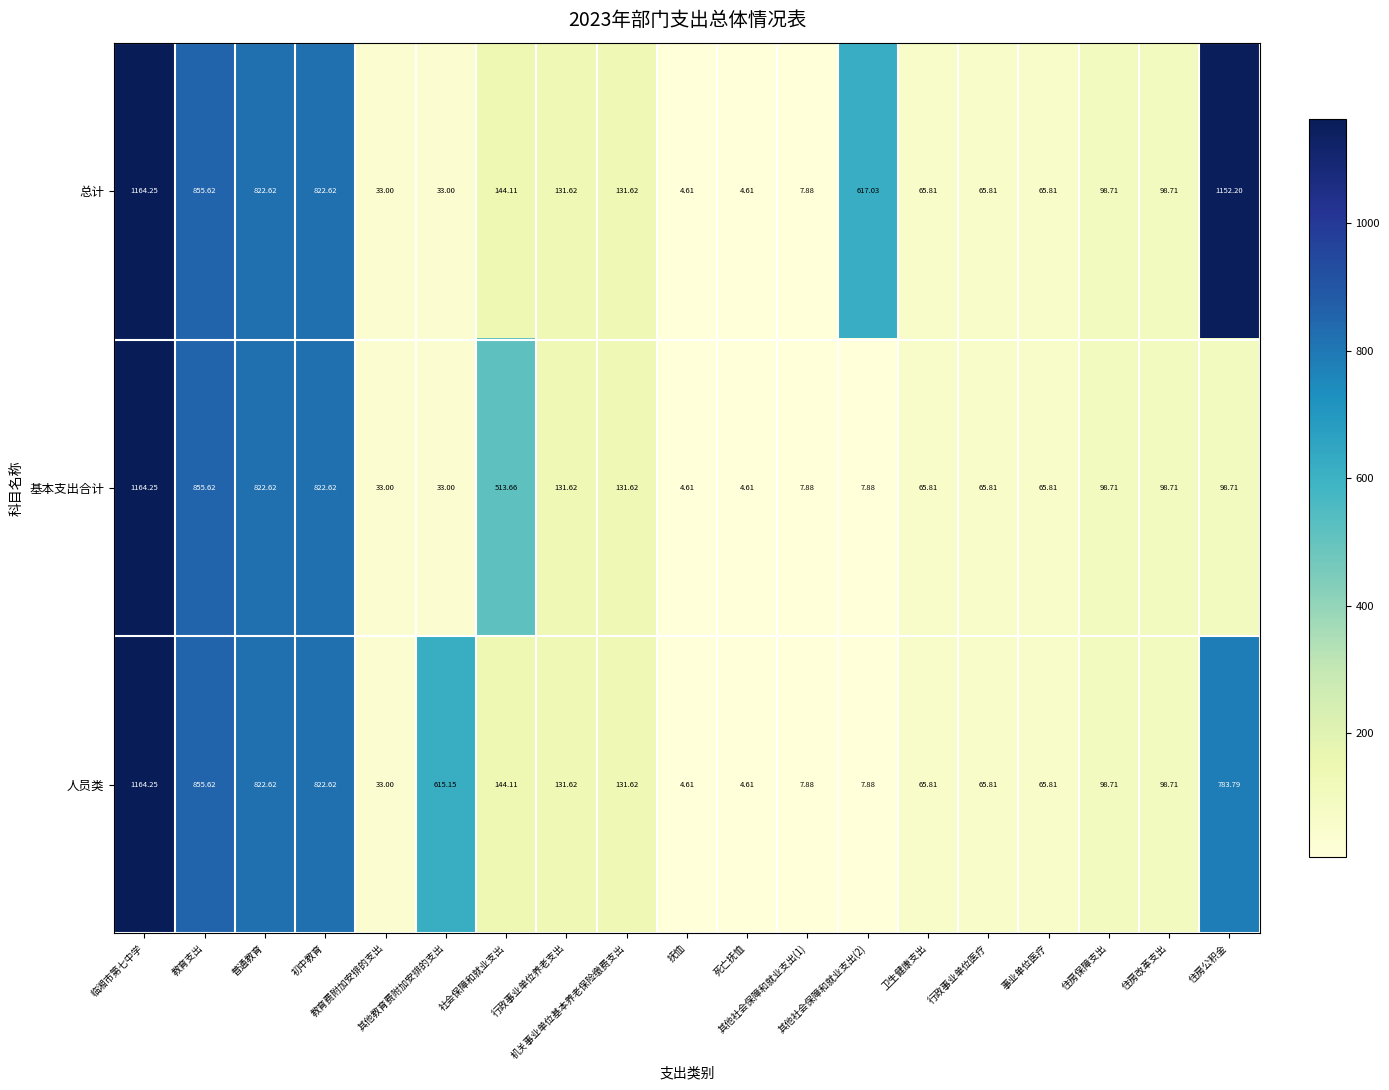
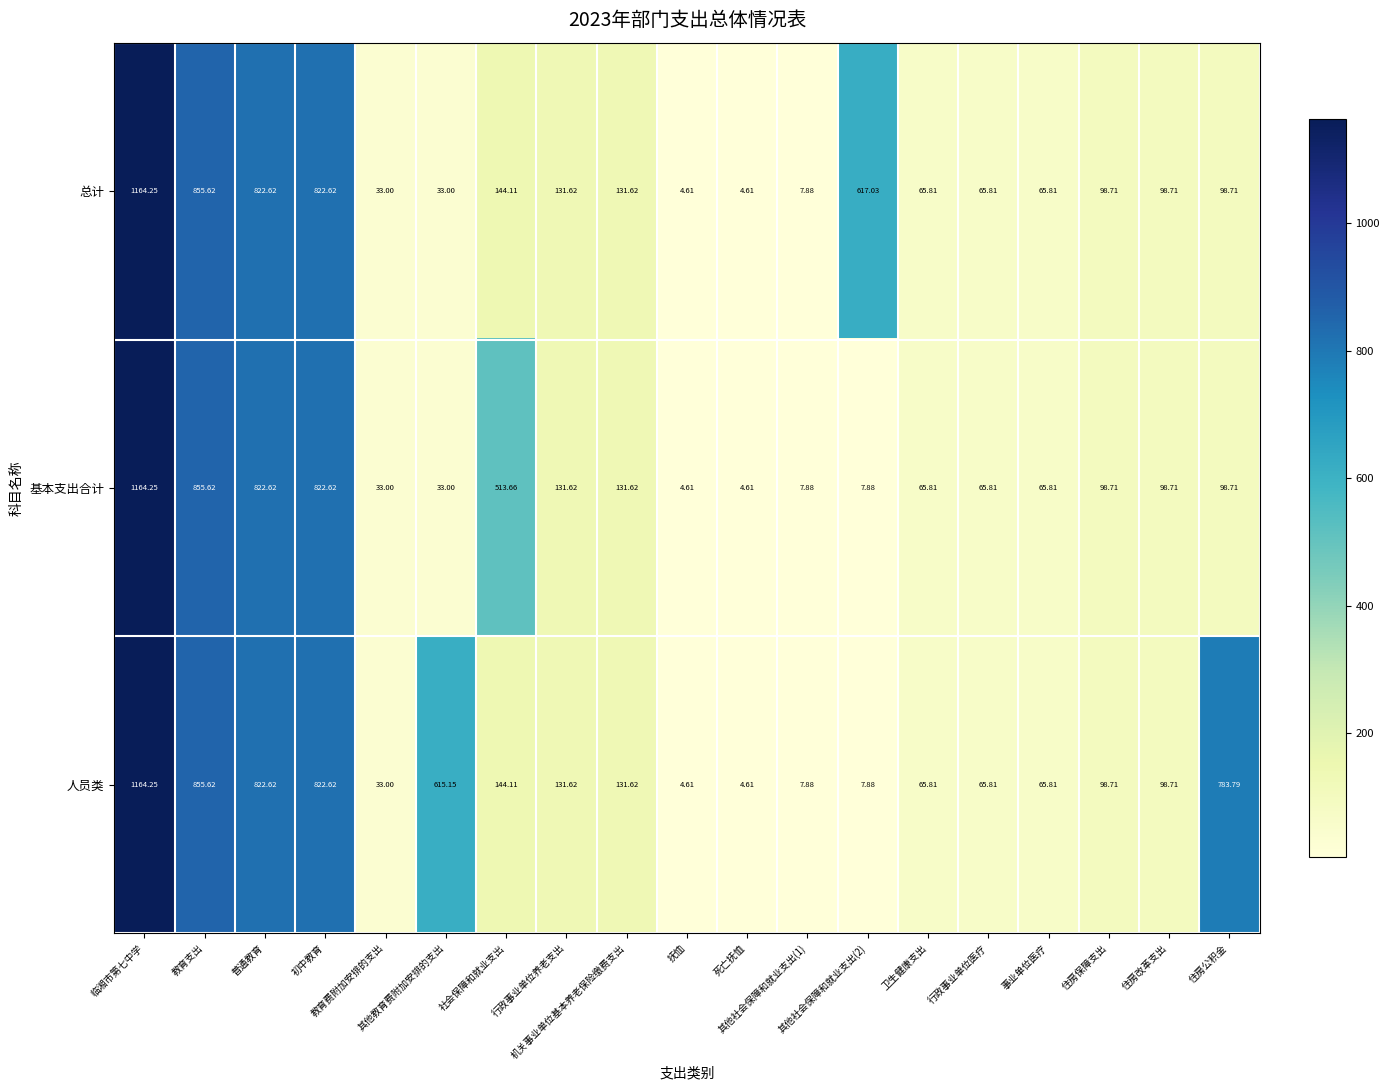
  {
    "总计": {
      "临湘市第七中学": 1164.25,
      "教育支出": 855.62,
      "普通教育": 822.62,
      "初中教育": 822.62,
      "教育费附加安排的支出": 33.00,
      "其他教育费附加安排的支出": 33.00,
      "社会保障和就业支出": 144.11,
      "行政事业单位养老支出": 131.62,
      "机关事业单位基本养老保险缴费支出": 131.62,
      "抚恤": 4.61,
      "死亡抚恤": 4.61,
      "其他社会保障和就业支出(1)": 7.88,
      "其他社会保障和就业支出(2)": 617.03,
      "卫生健康支出": 65.81,
      "行政事业单位医疗": 65.81,
      "事业单位医疗": 65.81,
      "住房保障支出": 98.71,
      "住房改革支出": 98.71,
-     "住房公积金": 1152.20
+     "住房公积金": 98.71
    },
    "基本支出合计": {
      "临湘市第七中学": 1164.25,
      "教育支出": 855.62,
      "普通教育": 822.62,
      "初中教育": 822.62,
      "教育费附加安排的支出": 33.00,
      "其他教育费附加安排的支出": 33.00,
      "社会保障和就业支出": 513.66,
      "行政事业单位养老支出": 131.62,
      "机关事业单位基本养老保险缴费支出": 131.62,
      "抚恤": 4.61,
      "死亡抚恤": 4.61,
      "其他社会保障和就业支出(1)": 7.88,
      "其他社会保障和就业支出(2)": 7.88,
      "卫生健康支出": 65.81,
      "行政事业单位医疗": 65.81,
      "事业单位医疗": 65.81,
      "住房保障支出": 98.71,
      "住房改革支出": 98.71,
      "住房公积金": 98.71
    },
    "人员类": {
      "临湘市第七中学": 1164.25,
      "教育支出": 855.62,
      "普通教育": 822.62,
      "初中教育": 822.62,
      "教育费附加安排的支出": 33.00,
      "其他教育费附加安排的支出": 615.15,
      "社会保障和就业支出": 144.11,
      "行政事业单位养老支出": 131.62,
      "机关事业单位基本养老保险缴费支出": 131.62,
      "抚恤": 4.61,
      "死亡抚恤": 4.61,
      "其他社会保障和就业支出(1)": 7.88,
      "其他社会保障和就业支出(2)": 7.88,
      "卫生健康支出": 65.81,
      "行政事业单位医疗": 65.81,
      "事业单位医疗": 65.81,
      "住房保障支出": 98.71,
      "住房改革支出": 98.71,
      "住房公积金": 783.79
    }
  }
